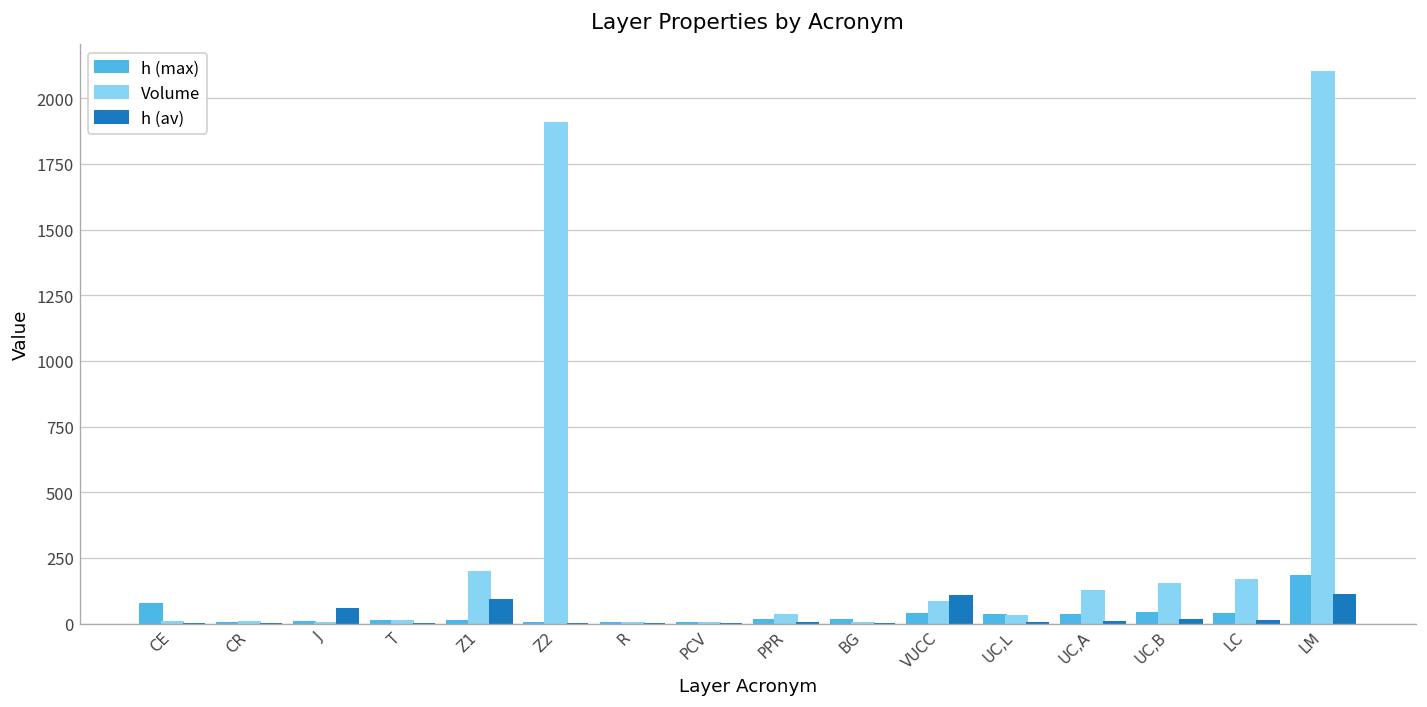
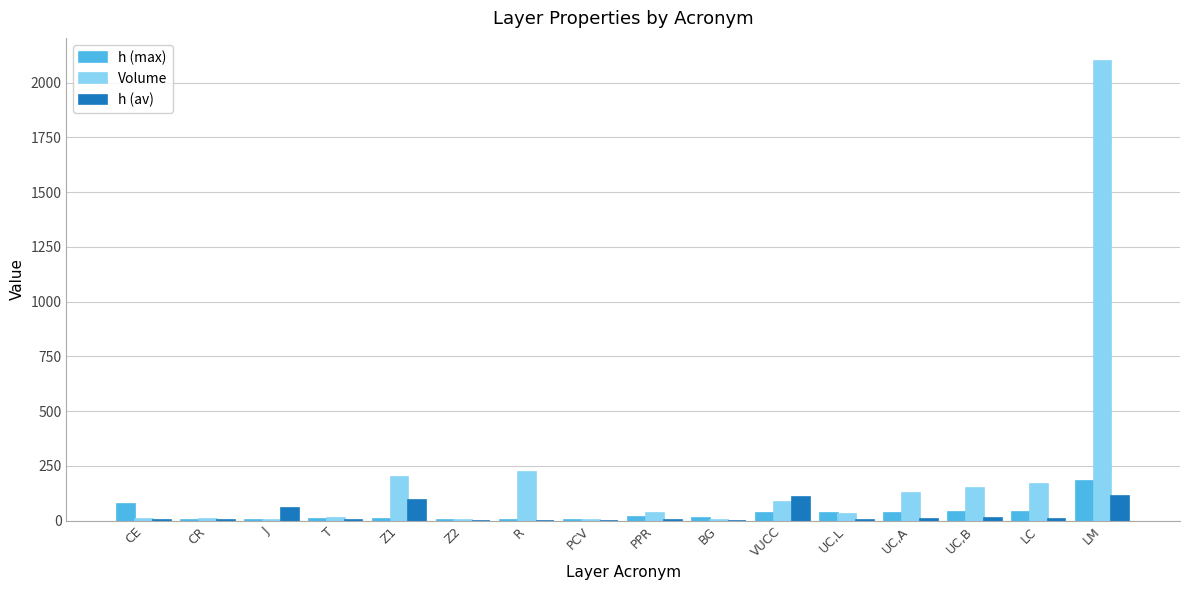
  {
    "h (max)": {
      "CE": 80,
      "PPR": 10,
      "BG": 10,
      "VUCC": 40,
      "UC,L": 30,
      "UC,A": 30,
      "UC,B": 40,
      "LC": 40,
      "LM": 180
    },
    "Volume": {
      "Z1": 200,
-     "Z2": 1910,
-     "R": 0,
+     "Z2": 0,
+     "R": 220,
      "PPR": 30,
      "VUCC": 80,
      "UC,L": 30,
      "UC,A": 130,
      "UC,B": 150,
      "LC": 170,
      "LM": 2100
    },
    "h (av)": {
      "J": 60,
      "Z1": 90,
      "VUCC": 110,
      "UC,B": 10,
      "LM": 110
    }
  }
